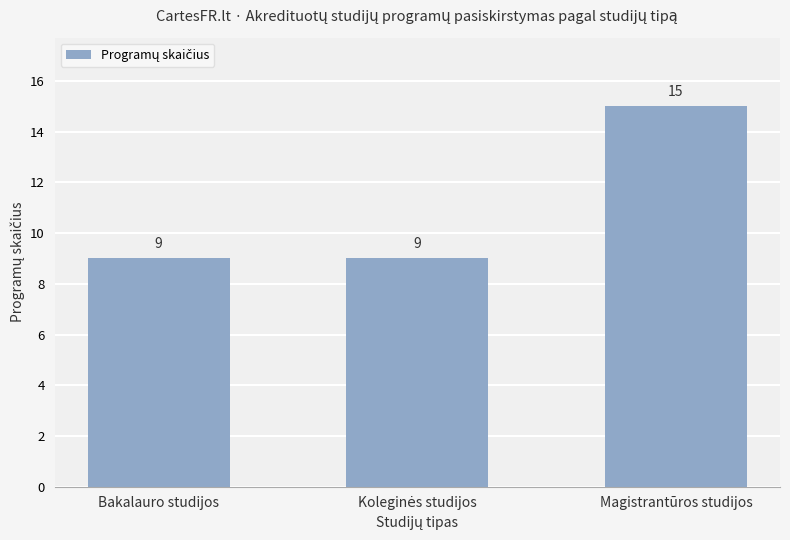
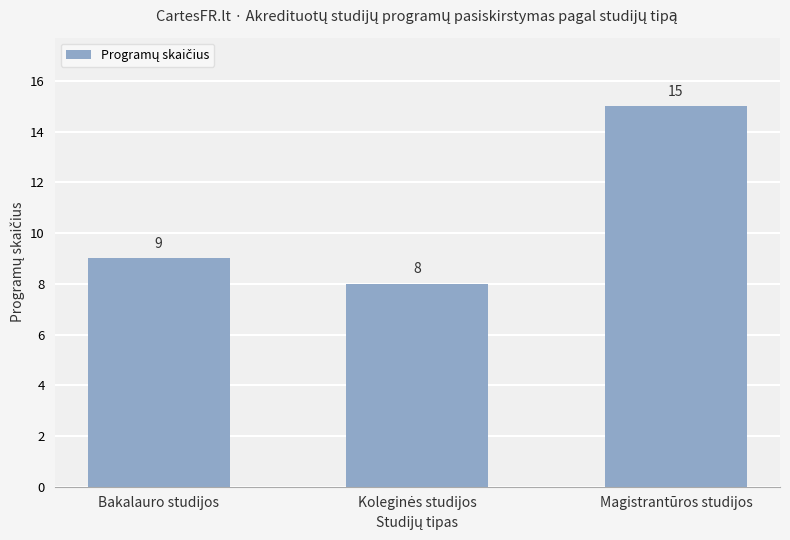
  {
    "Bakalauro studijos": 9,
-   "Koleginės studijos": 9,
+   "Koleginės studijos": 8,
    "Magistrantūros studijos": 15
  }
